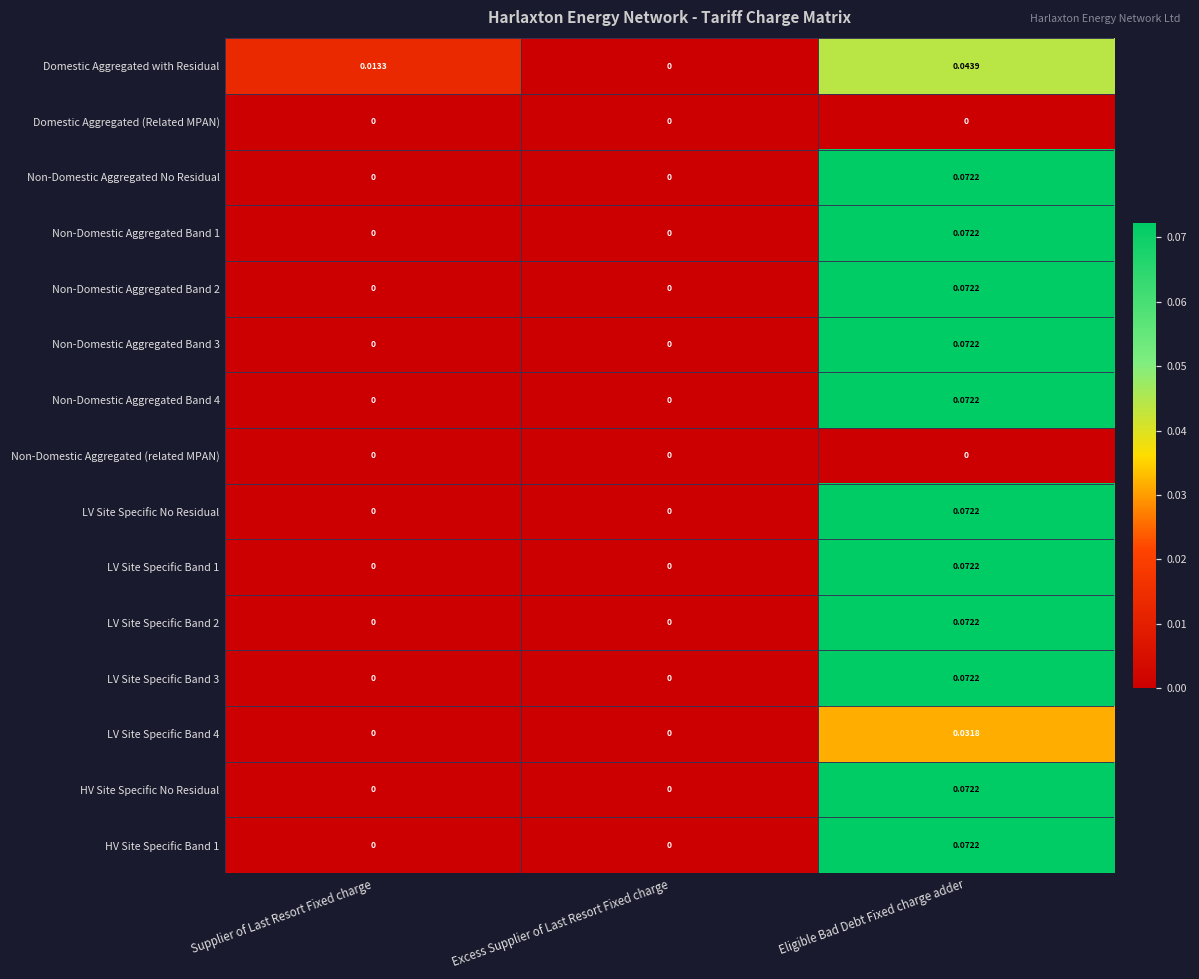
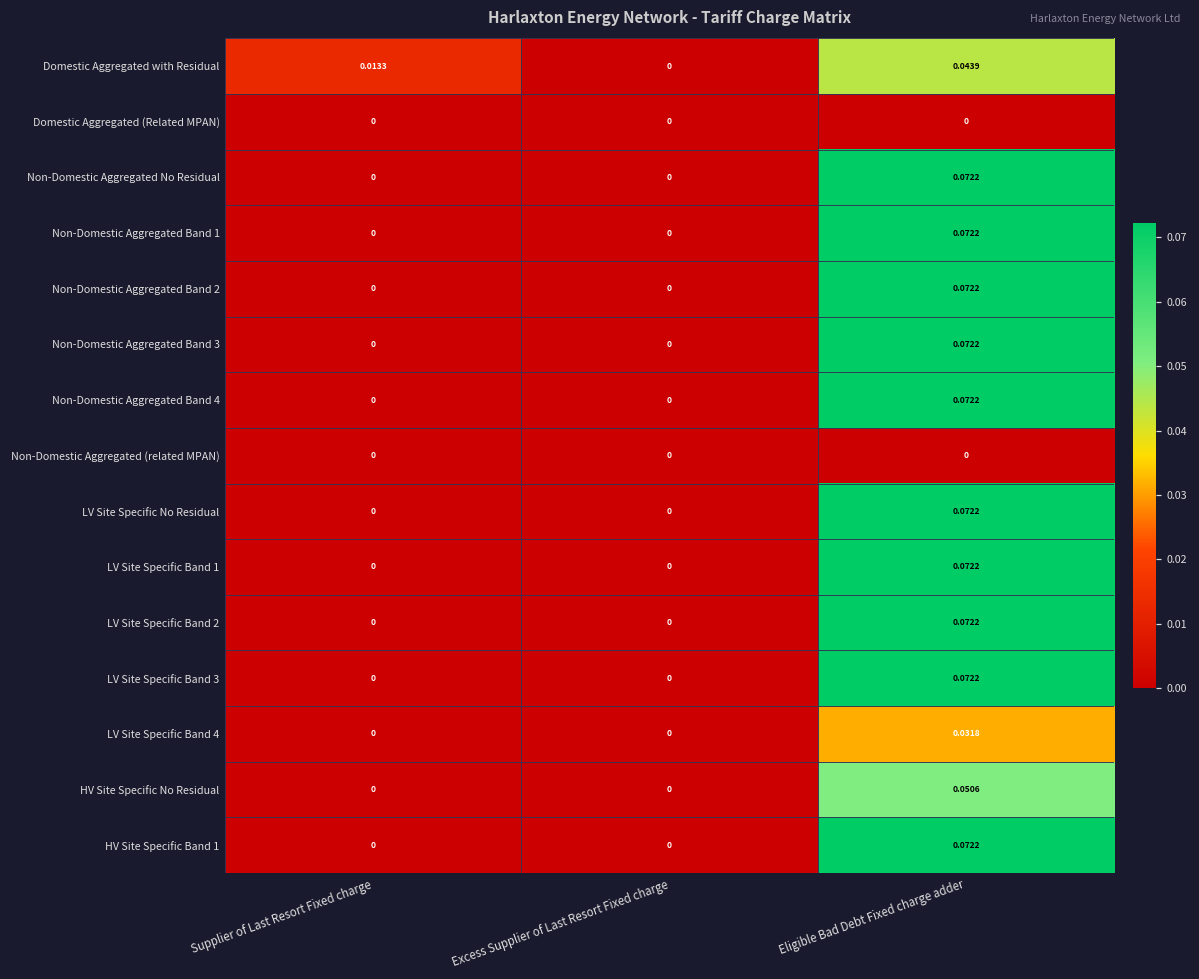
  {
    "Domestic Aggregated with Residual": {
      "Supplier of Last Resort Fixed charge": 0.0133,
      "Excess Supplier of Last Resort Fixed charge": 0,
      "Eligible Bad Debt Fixed charge adder": 0.0439
    },
    "Domestic Aggregated (Related MPAN)": {
      "Supplier of Last Resort Fixed charge": 0,
      "Excess Supplier of Last Resort Fixed charge": 0,
      "Eligible Bad Debt Fixed charge adder": 0
    },
    "Non-Domestic Aggregated No Residual": {
      "Supplier of Last Resort Fixed charge": 0,
      "Excess Supplier of Last Resort Fixed charge": 0,
      "Eligible Bad Debt Fixed charge adder": 0.0722
    },
    "Non-Domestic Aggregated Band 1": {
      "Supplier of Last Resort Fixed charge": 0,
      "Excess Supplier of Last Resort Fixed charge": 0,
      "Eligible Bad Debt Fixed charge adder": 0.0722
    },
    "Non-Domestic Aggregated Band 2": {
      "Supplier of Last Resort Fixed charge": 0,
      "Excess Supplier of Last Resort Fixed charge": 0,
      "Eligible Bad Debt Fixed charge adder": 0.0722
    },
    "Non-Domestic Aggregated Band 3": {
      "Supplier of Last Resort Fixed charge": 0,
      "Excess Supplier of Last Resort Fixed charge": 0,
      "Eligible Bad Debt Fixed charge adder": 0.0722
    },
    "Non-Domestic Aggregated Band 4": {
      "Supplier of Last Resort Fixed charge": 0,
      "Excess Supplier of Last Resort Fixed charge": 0,
      "Eligible Bad Debt Fixed charge adder": 0.0722
    },
    "Non-Domestic Aggregated (related MPAN)": {
      "Supplier of Last Resort Fixed charge": 0,
      "Excess Supplier of Last Resort Fixed charge": 0,
      "Eligible Bad Debt Fixed charge adder": 0
    },
    "LV Site Specific No Residual": {
      "Supplier of Last Resort Fixed charge": 0,
      "Excess Supplier of Last Resort Fixed charge": 0,
      "Eligible Bad Debt Fixed charge adder": 0.0722
    },
    "LV Site Specific Band 1": {
      "Supplier of Last Resort Fixed charge": 0,
      "Excess Supplier of Last Resort Fixed charge": 0,
      "Eligible Bad Debt Fixed charge adder": 0.0722
    },
    "LV Site Specific Band 2": {
      "Supplier of Last Resort Fixed charge": 0,
      "Excess Supplier of Last Resort Fixed charge": 0,
      "Eligible Bad Debt Fixed charge adder": 0.0722
    },
    "LV Site Specific Band 3": {
      "Supplier of Last Resort Fixed charge": 0,
      "Excess Supplier of Last Resort Fixed charge": 0,
      "Eligible Bad Debt Fixed charge adder": 0.0722
    },
    "LV Site Specific Band 4": {
      "Supplier of Last Resort Fixed charge": 0,
      "Excess Supplier of Last Resort Fixed charge": 0,
      "Eligible Bad Debt Fixed charge adder": 0.0318
    },
    "HV Site Specific No Residual": {
      "Supplier of Last Resort Fixed charge": 0,
      "Excess Supplier of Last Resort Fixed charge": 0,
-     "Eligible Bad Debt Fixed charge adder": 0.0722
+     "Eligible Bad Debt Fixed charge adder": 0.0506
    },
    "HV Site Specific Band 1": {
      "Supplier of Last Resort Fixed charge": 0,
      "Excess Supplier of Last Resort Fixed charge": 0,
      "Eligible Bad Debt Fixed charge adder": 0.0722
    }
  }
